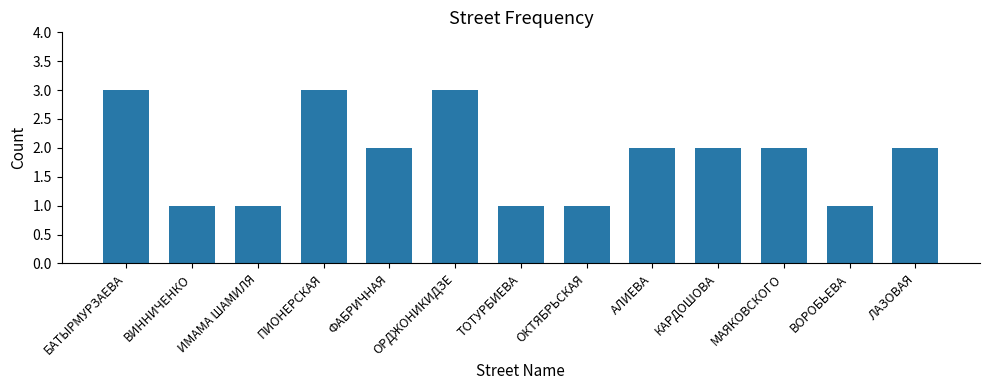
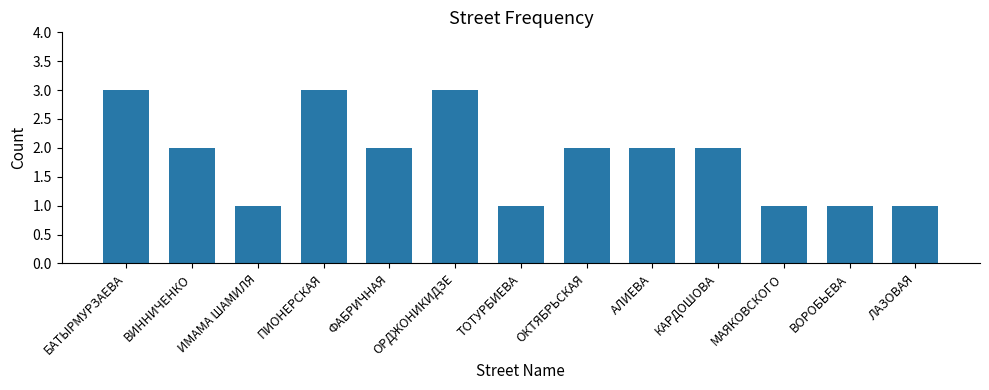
  {
    "БАТЫРМУРЗАЕВА": 3,
-   "ВИННИЧЕНКО": 1,
+   "ВИННИЧЕНКО": 2,
    "ИМАМА ШАМИЛЯ": 1,
    "ПИОНЕРСКАЯ": 3,
    "ФАБРИЧНАЯ": 2,
    "ОРДЖОНИКИДЗЕ": 3,
    "ТОТУРБИЕВА": 1,
-   "ОКТЯБРЬСКАЯ": 1,
+   "ОКТЯБРЬСКАЯ": 2,
    "АЛИЕВА": 2,
    "КАРДОШОВА": 2,
-   "МАЯКОВСКОГО": 2,
+   "МАЯКОВСКОГО": 1,
    "ВОРОБЬЕВА": 1,
-   "ЛАЗОВАЯ": 2
+   "ЛАЗОВАЯ": 1
  }
